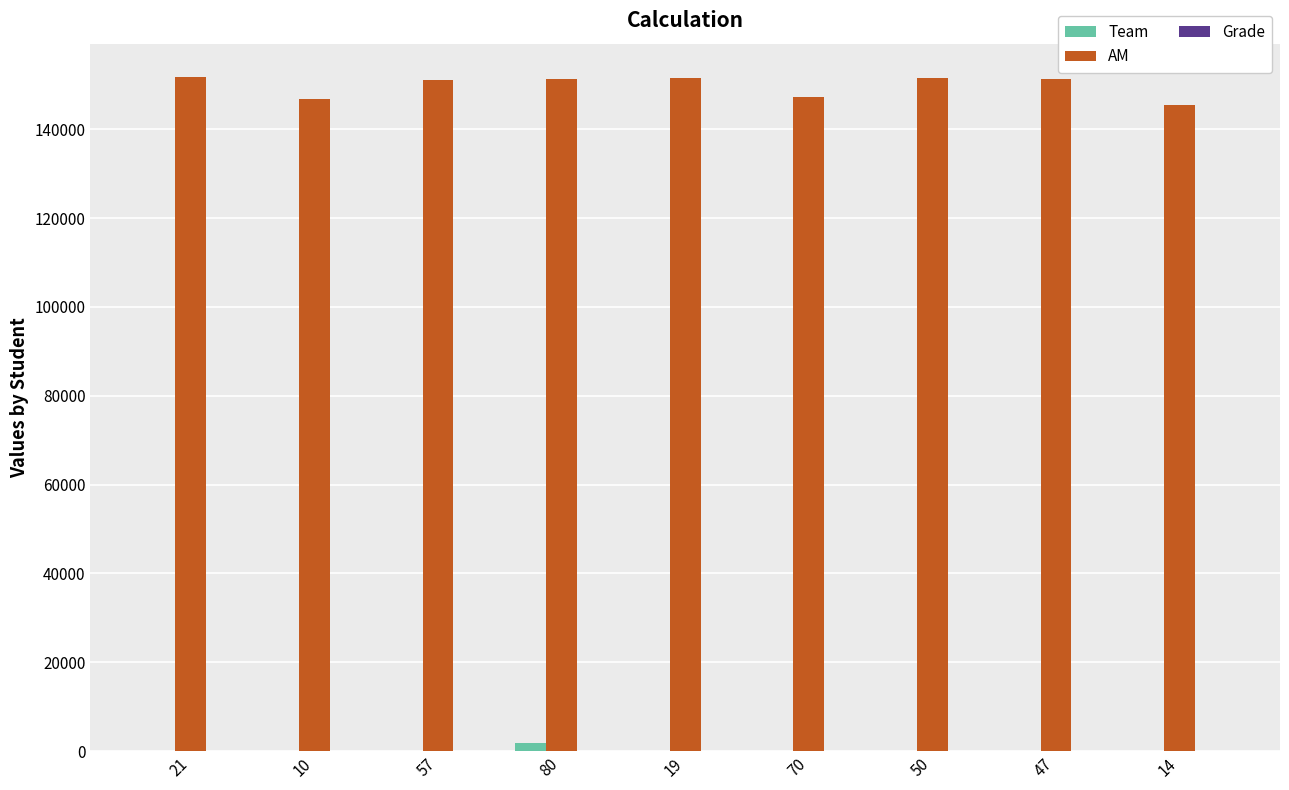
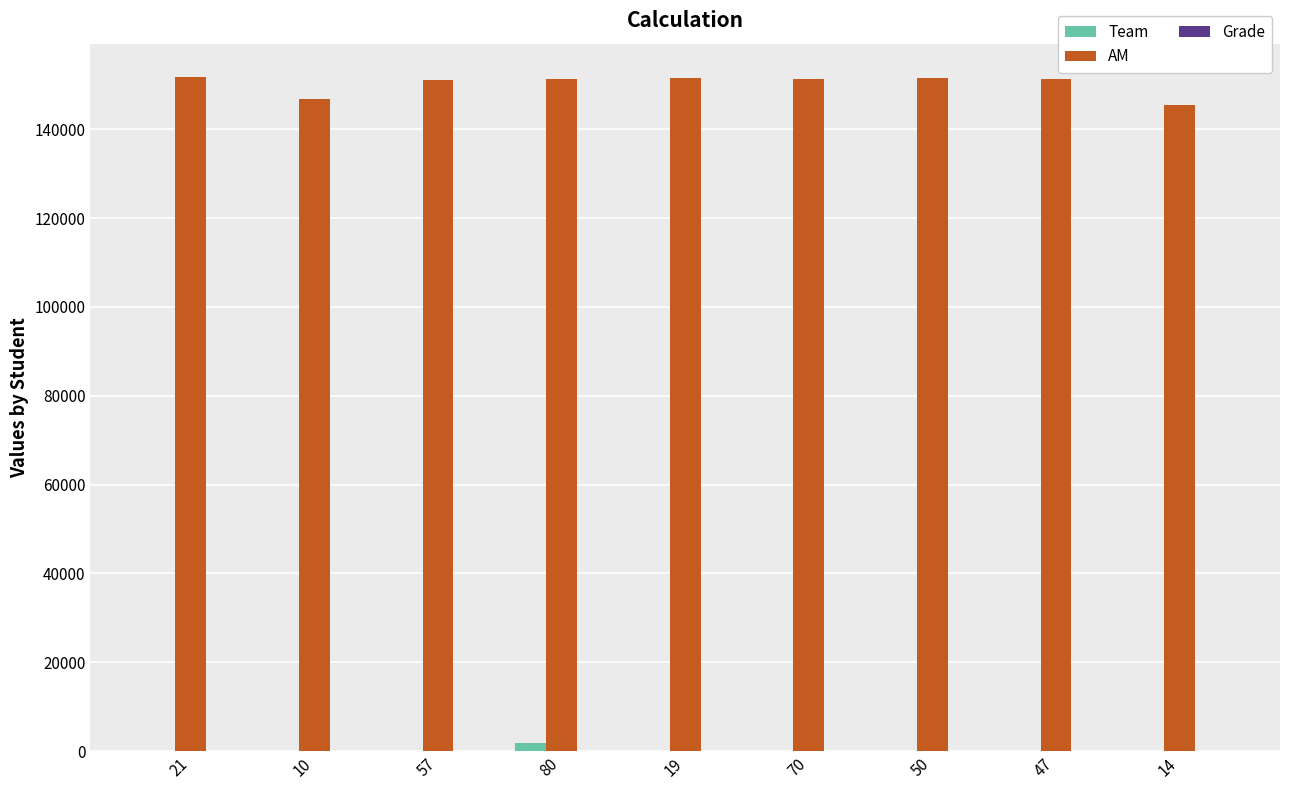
  {
    "Team": {
      "80": 2000
    },
    "AM": {
      "21": 152000,
      "10": 147000,
      "57": 151000,
      "80": 151000,
      "19": 152000,
-     "70": 147000,
+     "70": 151000,
      "50": 152000,
      "47": 151000,
      "14": 145000
    }
  }
